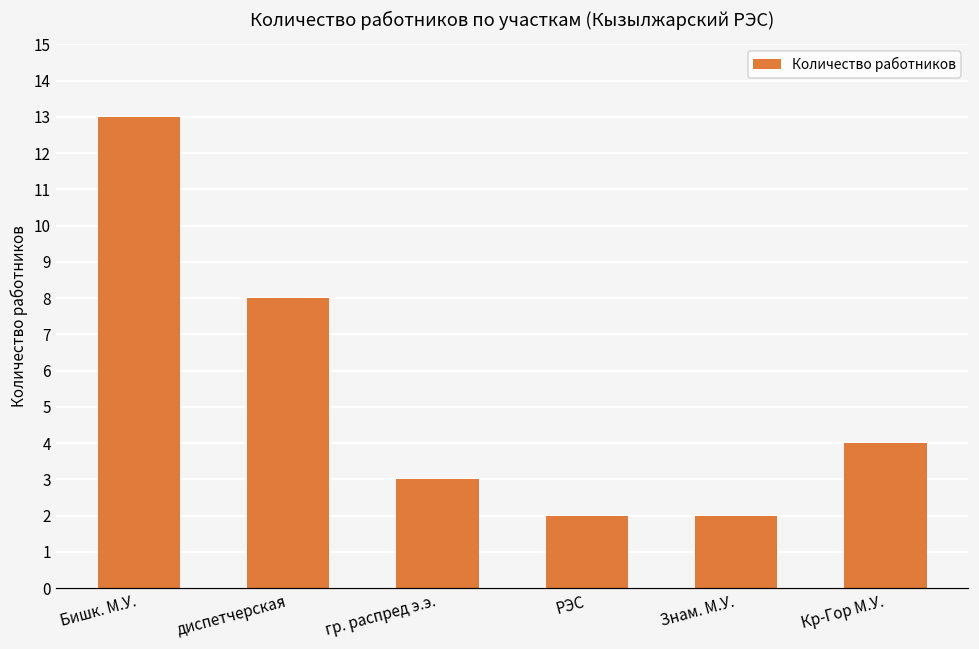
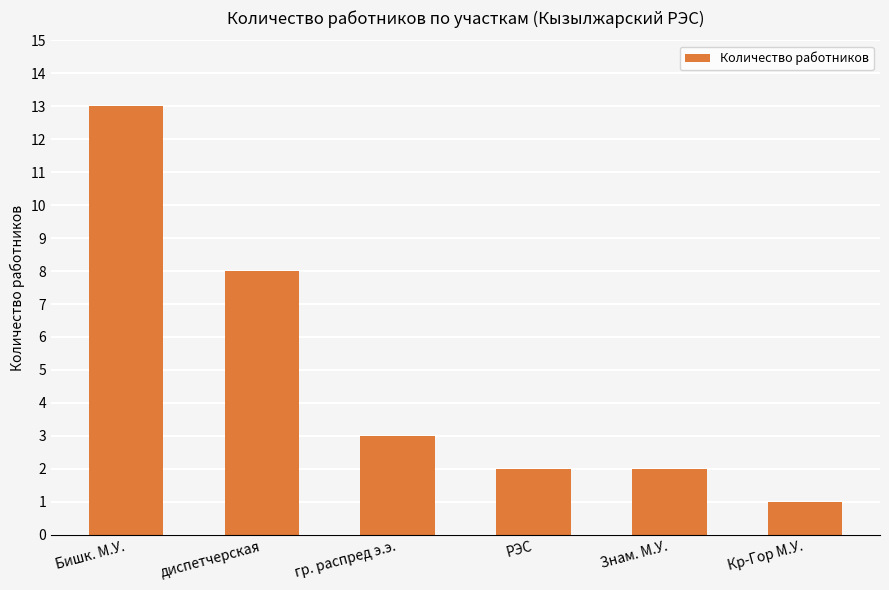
  {
    "Бишк. М.У.": 13,
    "диспетчерская": 8,
    "гр. распред э.э.": 3,
    "РЭС": 2,
    "Знам. М.У.": 2,
-   "Кр-Гор М.У.": 4
+   "Кр-Гор М.У.": 1
  }
